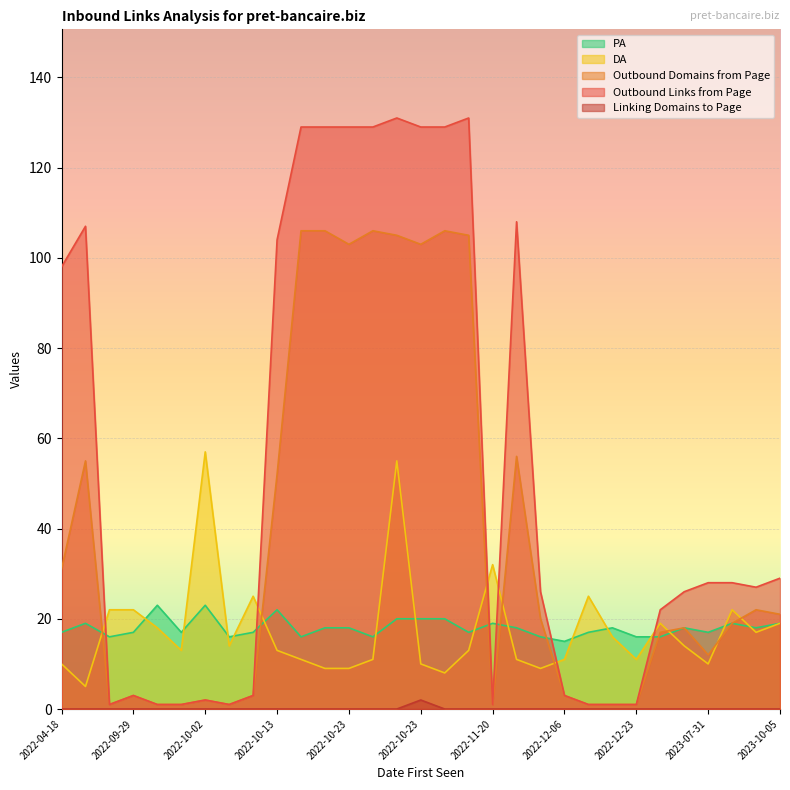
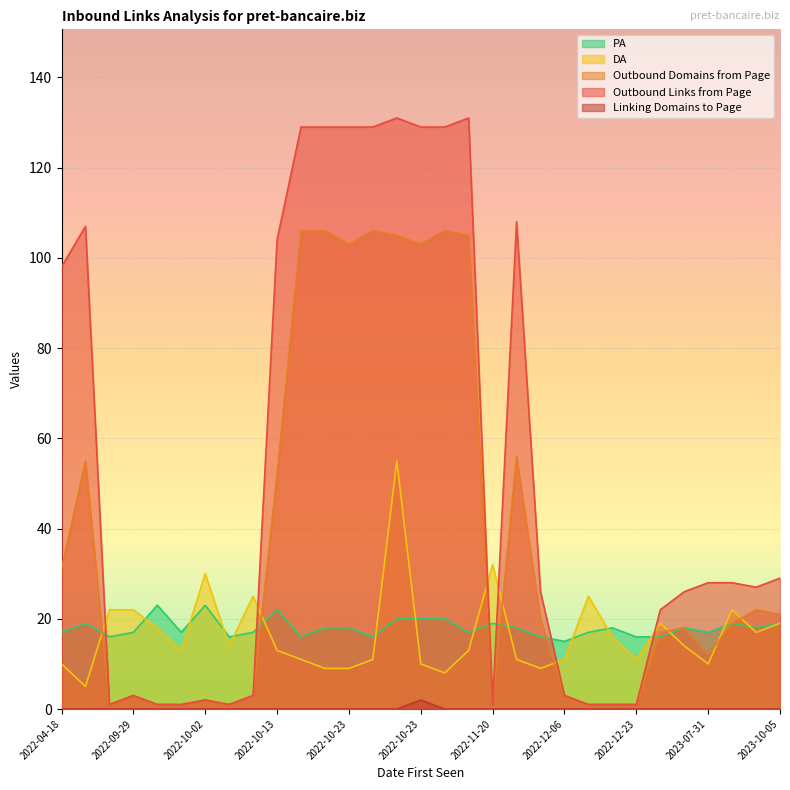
  {
    "PA": {
      "2022-10-02": 23,
      "2022-12-06": 15,
      "2023-07-31": 17
    },
    "DA": {
-     "2022-10-02": 57,
+     "2022-10-02": 30,
      "2022-12-06": 11,
      "2023-07-31": 10
    }
  }
